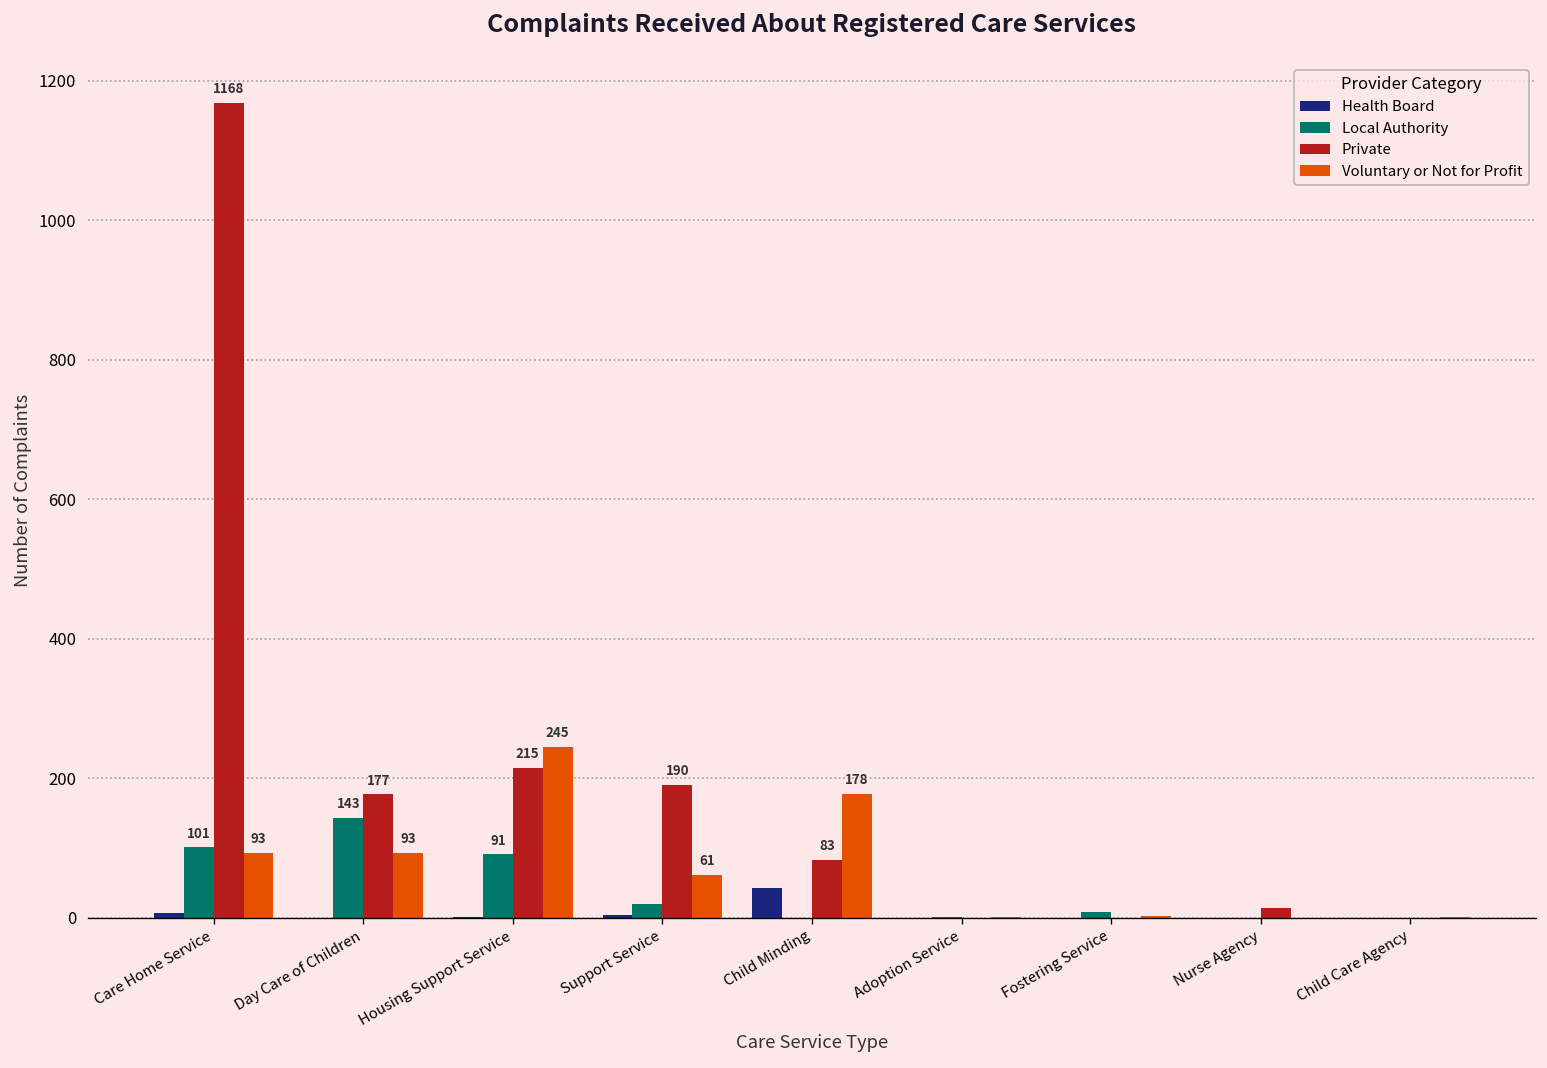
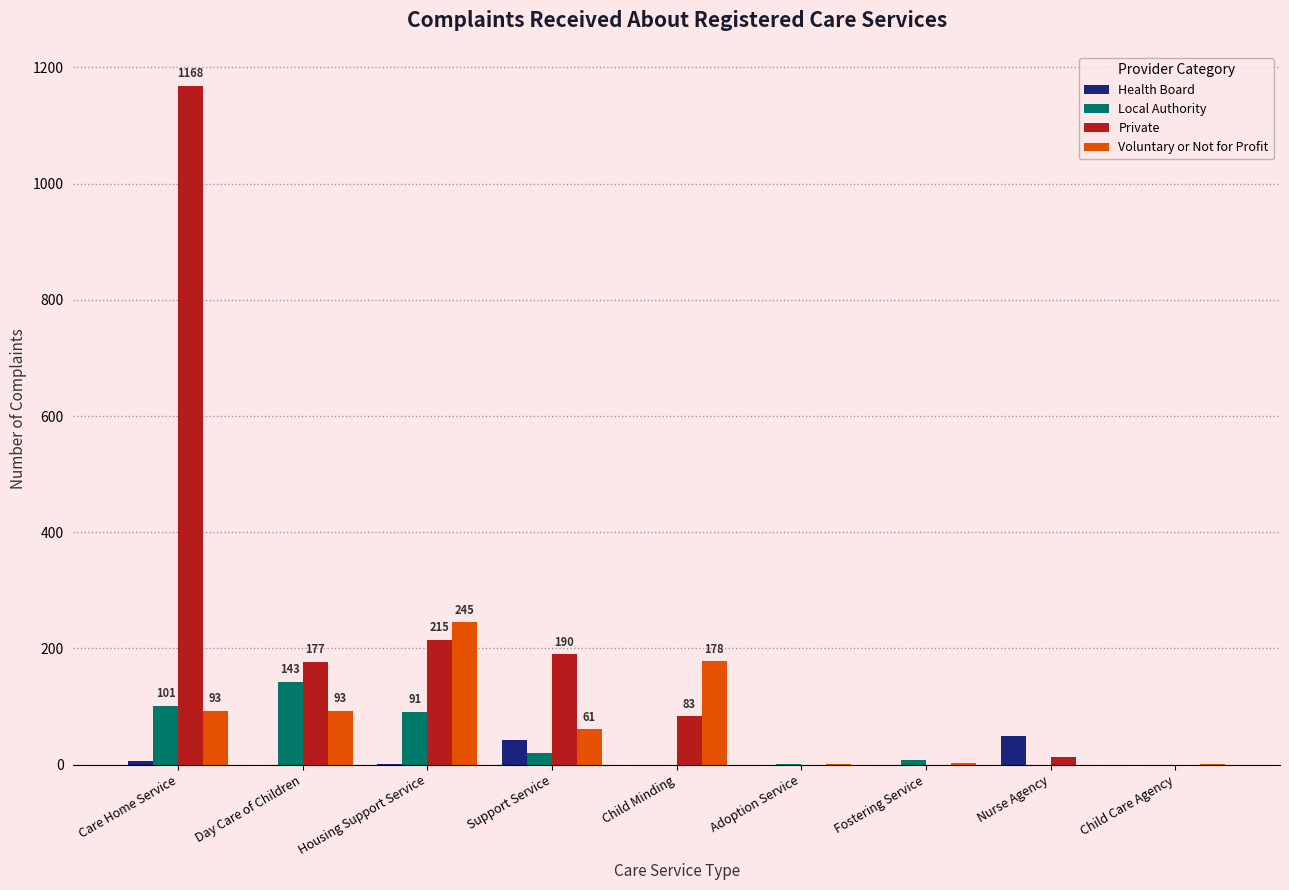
  {
    "Health Board": {
      "Care Home Service": 10,
      "Day Care of Children": 0,
-     "Support Service": 0,
-     "Child Minding": 40,
+     "Support Service": 40,
+     "Child Minding": 0,
      "Adoption Service": 0,
      "Fostering Service": 0,
-     "Nurse Agency": 0,
+     "Nurse Agency": 50,
      "Child Care Agency": 0
    },
    "Local Authority": {
      "Care Home Service": 101,
      "Day Care of Children": 143,
      "Housing Support Service": 91
    },
    "Private": {
      "Care Home Service": 1168,
      "Day Care of Children": 177,
      "Housing Support Service": 215,
      "Support Service": 190,
      "Child Minding": 83
    },
    "Voluntary or Not for Profit": {
      "Care Home Service": 93,
      "Day Care of Children": 93,
      "Housing Support Service": 245,
      "Support Service": 61,
      "Child Minding": 178
    }
  }
